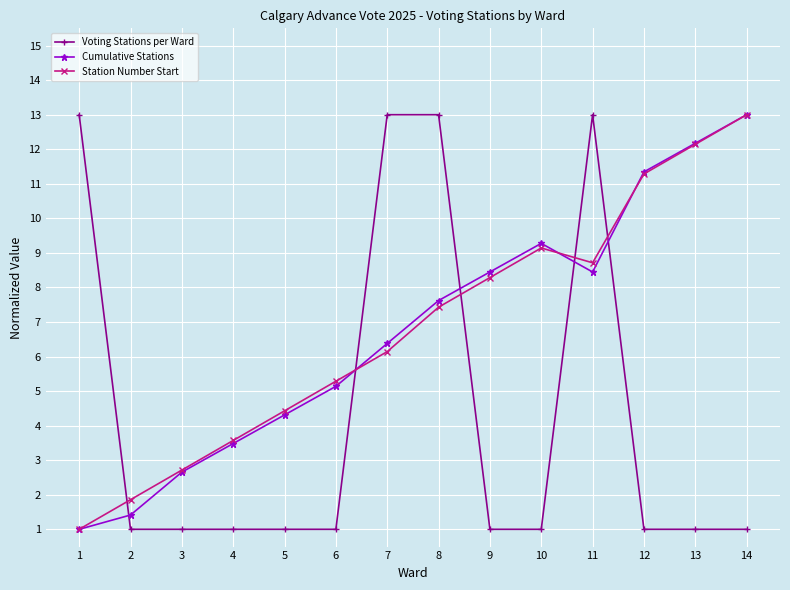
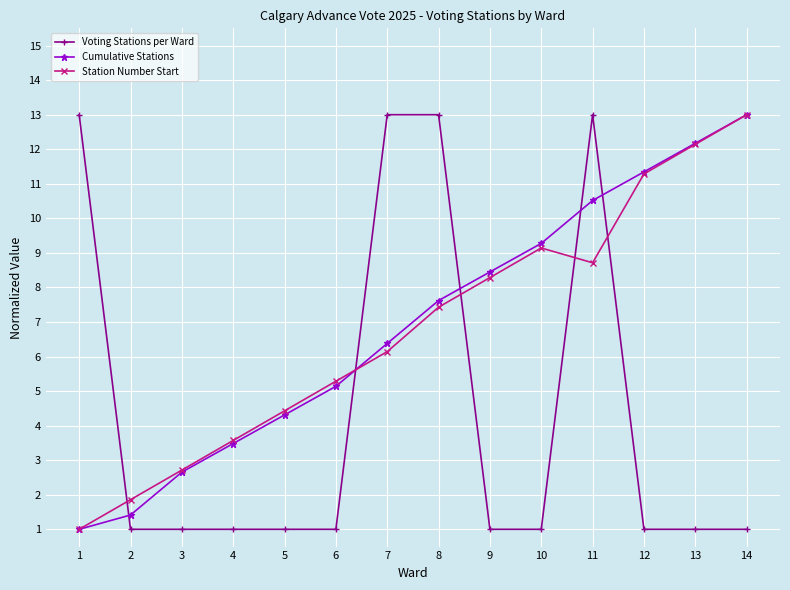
  {
    "Voting Stations per Ward": {
      "1": 13.0,
      "2": 1.0,
      "3": 1.0,
      "4": 1.0,
      "5": 1.0,
      "6": 1.0,
      "7": 13.0,
      "8": 13.0,
      "9": 1.0,
      "10": 1.0,
      "11": 13.0,
      "12": 1.0,
      "13": 1.0,
      "14": 1.0
    },
    "Cumulative Stations": {
      "2": 1.4,
      "4": 3.5,
      "5": 4.3,
      "6": 5.1,
      "7": 6.4,
      "8": 7.6,
      "9": 8.4,
      "10": 9.3,
-     "11": 8.4
+     "11": 10.5
    },
    "Station Number Start": {
      "2": 1.9,
      "4": 3.6,
      "5": 4.4,
      "6": 5.3,
      "7": 6.1,
      "8": 7.4,
      "9": 8.3,
      "10": 9.1,
      "11": 8.7
    }
  }
